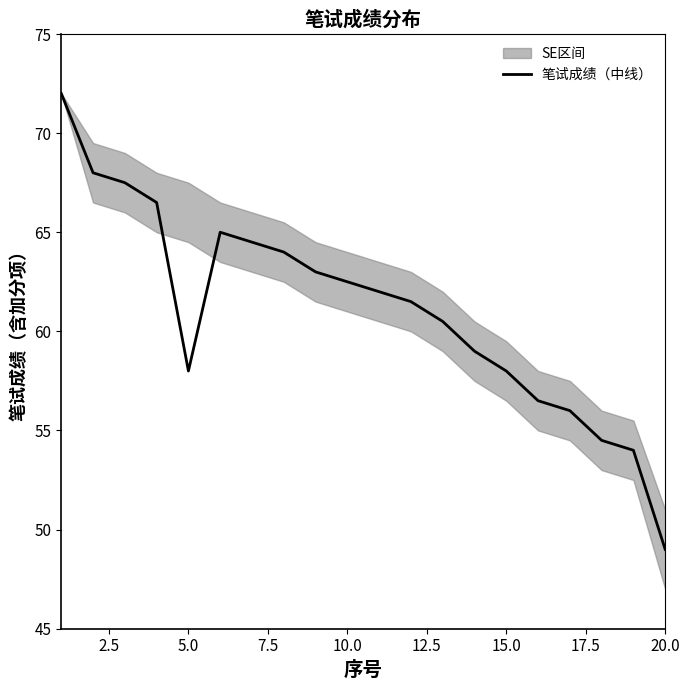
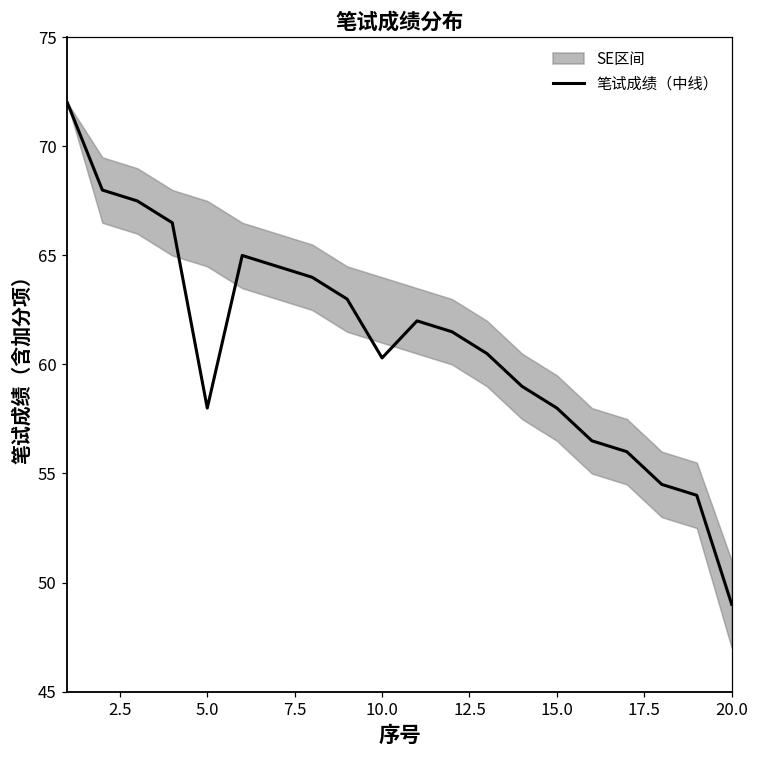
  {
    "笔试成绩（中线）": {
      "5.0": 58.0,
-     "10.0": 62.5,
+     "10.0": 60.3,
      "15.0": 58.0,
      "20.0": 49.0
    }
  }
